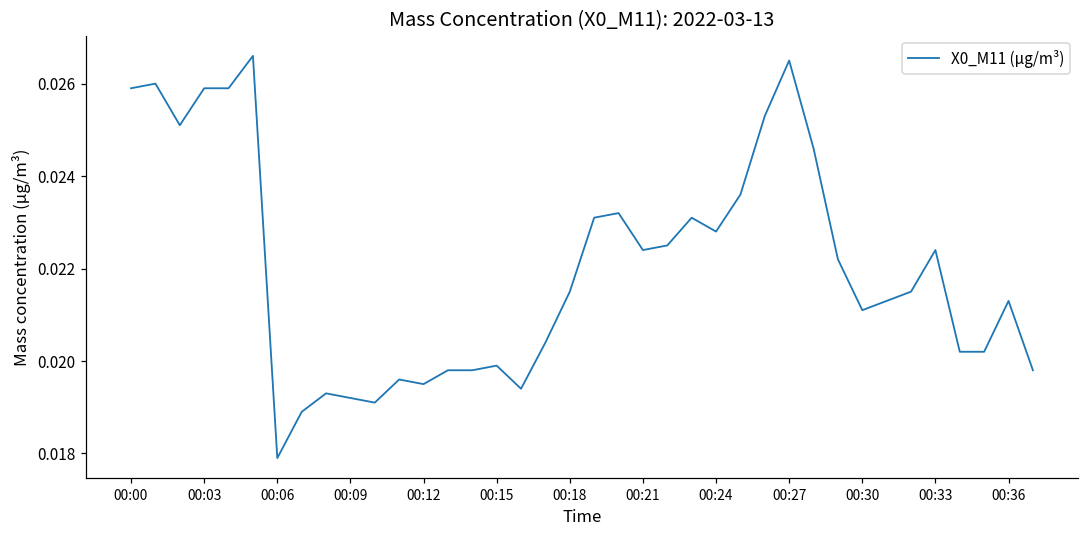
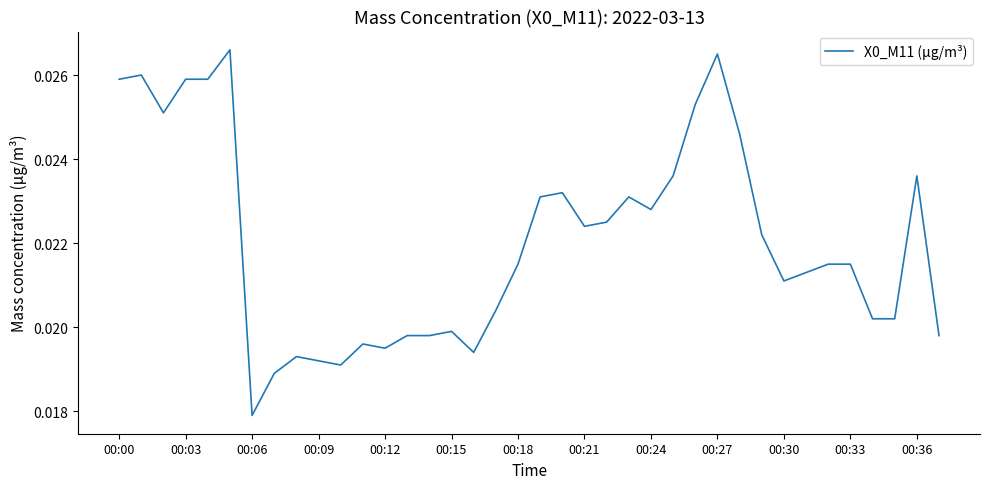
  {
    "00:00": 0.0259,
    "00:03": 0.0259,
    "00:06": 0.0179,
    "00:09": 0.0192,
    "00:12": 0.0195,
    "00:15": 0.0199,
    "00:18": 0.0215,
    "00:21": 0.0224,
    "00:24": 0.0228,
    "00:27": 0.0265,
    "00:30": 0.0211,
-   "00:33": 0.0224,
-   "00:36": 0.0213
+   "00:33": 0.0215,
+   "00:36": 0.0236
  }
